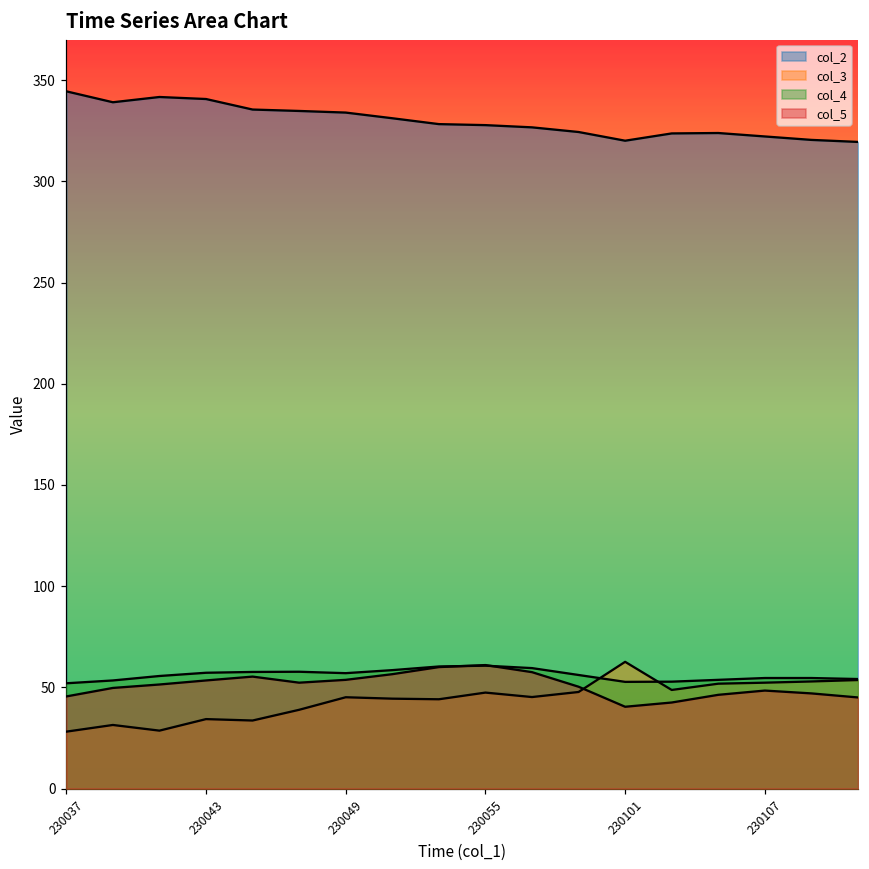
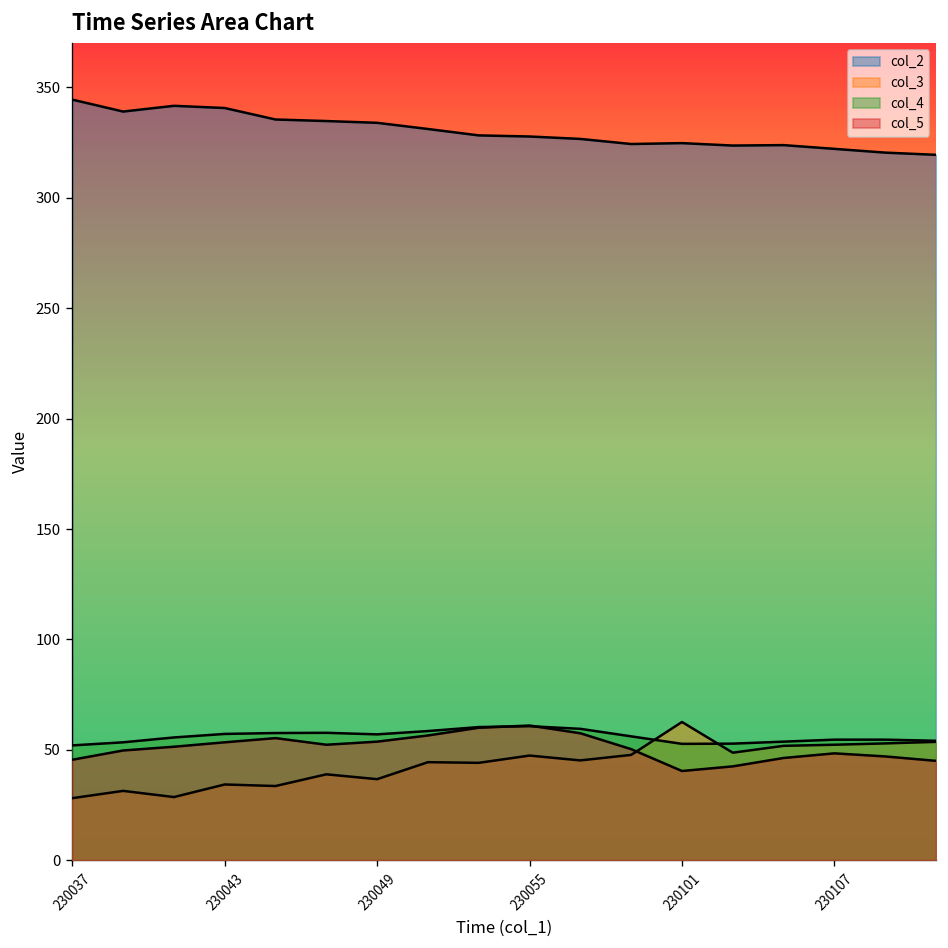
  {
    "col_2": {
      "230037": 345,
      "230043": 341,
      "230049": 334,
      "230055": 328,
-     "230101": 320,
+     "230101": 325,
      "230107": 322
    },
    "col_3": {
      "230037": 28,
      "230043": 34,
-     "230049": 45,
+     "230049": 37,
      "230055": 47,
      "230101": 63,
      "230107": 52
    },
    "col_4": {
      "230037": 52,
      "230043": 57,
      "230049": 57,
      "230101": 53,
      "230107": 55
    },
    "col_5": {
      "230037": 46,
      "230043": 53,
      "230049": 54,
      "230101": 40,
      "230107": 48
    }
  }
